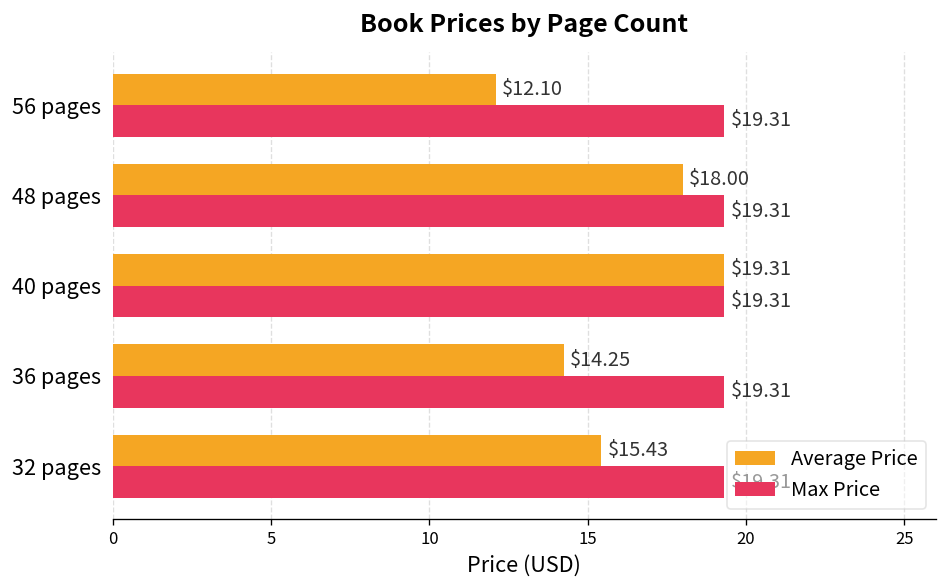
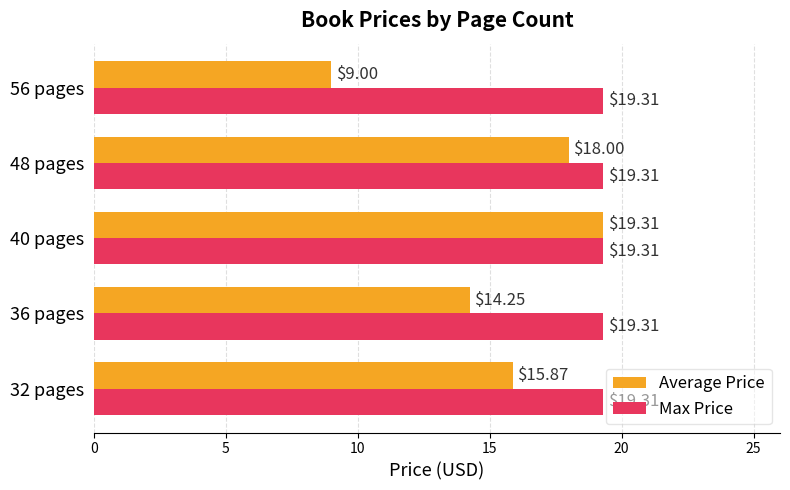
  {
    "Average Price": {
-     "56 pages": "$12.10",
+     "56 pages": "$9.00",
      "48 pages": "$18.00",
      "40 pages": "$19.31",
      "36 pages": "$14.25",
-     "32 pages": "$15.43"
+     "32 pages": "$15.87"
    },
    "Max Price": {
      "56 pages": "$19.31",
      "48 pages": "$19.31",
      "40 pages": "$19.31",
      "36 pages": "$19.31"
    }
  }
